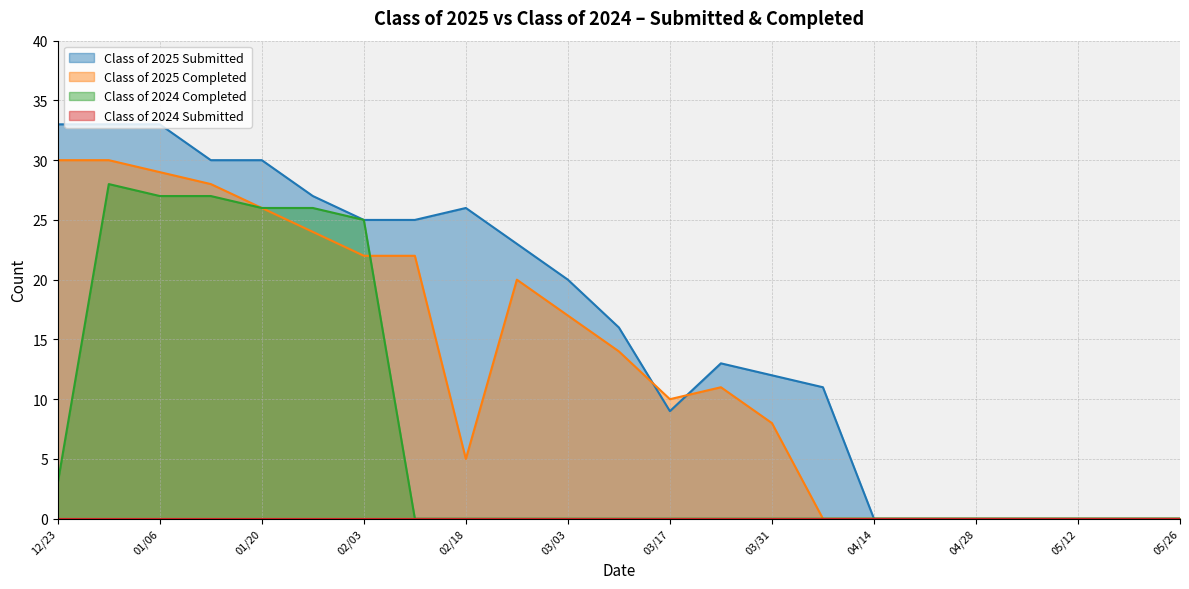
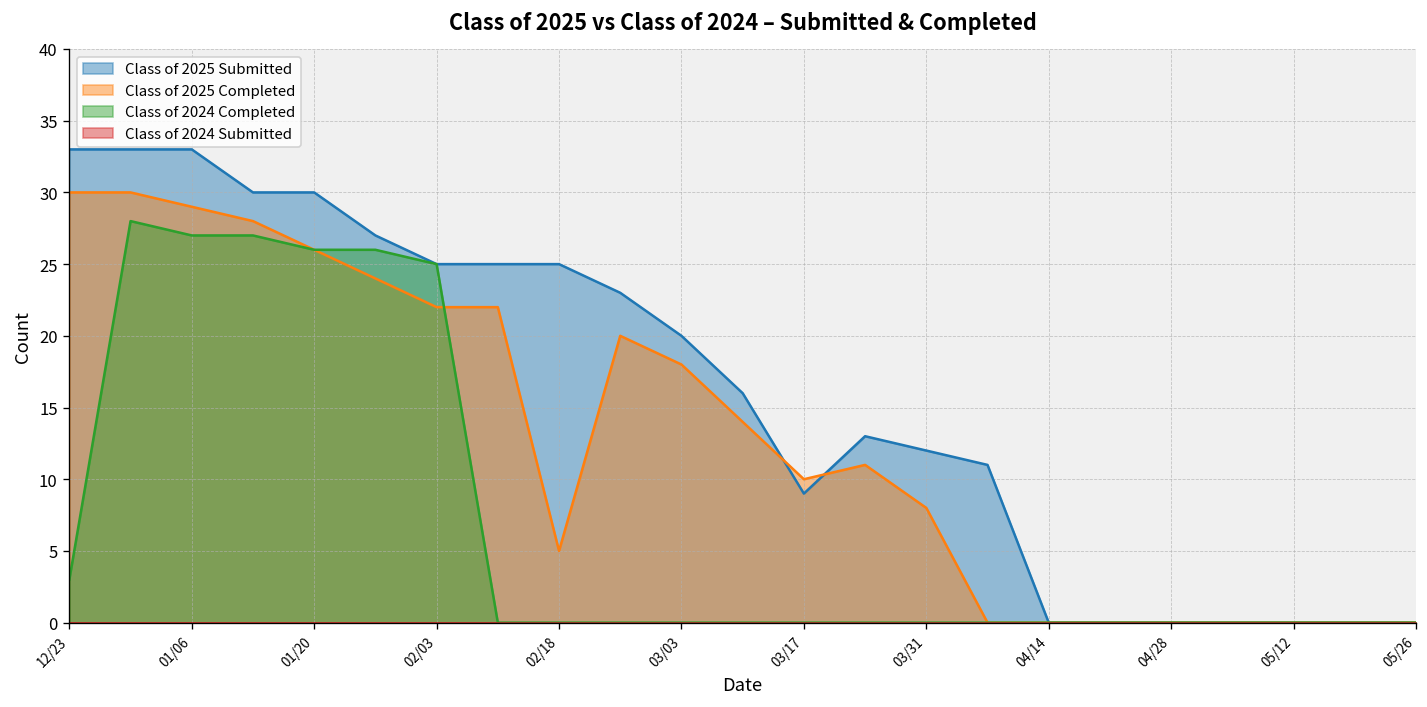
  {
    "Class of 2025 Submitted": {
      "12/23": 33,
      "01/20": 30,
-     "02/18": 26,
+     "02/18": 25,
      "03/03": 20,
      "03/17": 9,
      "03/31": 12
    },
    "Class of 2025 Completed": {
      "12/23": 30,
      "01/06": 29,
      "02/03": 22,
      "02/18": 5,
-     "03/03": 17,
+     "03/03": 18,
      "03/17": 10,
      "03/31": 8
    },
    "Class of 2024 Completed": {
      "12/23": 3,
      "01/06": 27
    },
    "Class of 2024 Submitted": {
      "12/23": 0,
      "01/06": 0,
      "01/20": 0,
      "02/03": 0
    }
  }
